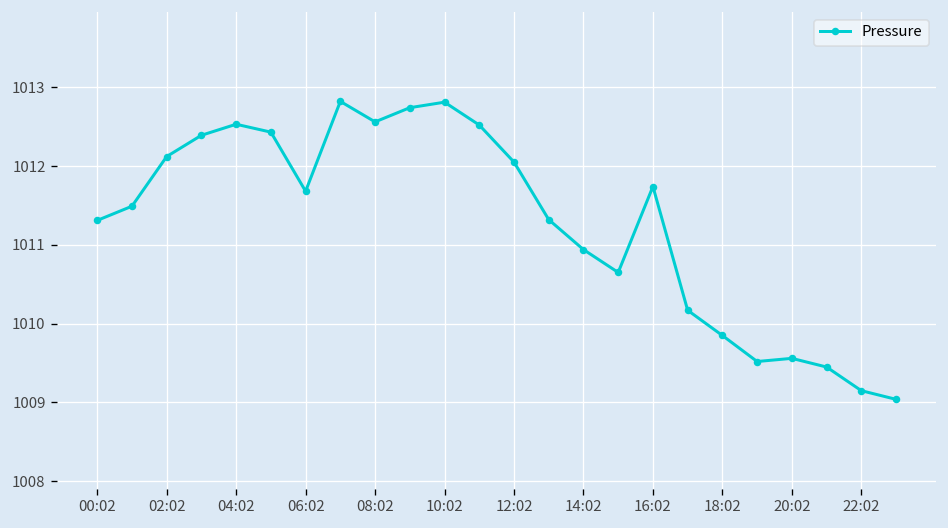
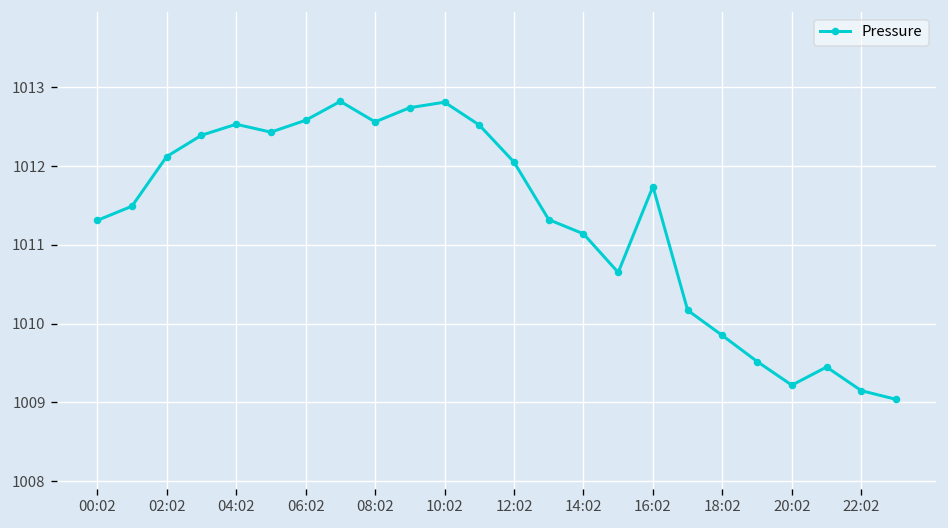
  {
    "00:02": 1011.3,
    "02:02": 1012.1,
    "04:02": 1012.5,
-   "06:02": 1011.7,
+   "06:02": 1012.6,
    "08:02": 1012.6,
    "10:02": 1012.8,
    "12:02": 1012.1,
-   "14:02": 1010.9,
+   "14:02": 1011.1,
    "16:02": 1011.7,
    "18:02": 1009.9,
-   "20:02": 1009.6,
+   "20:02": 1009.2,
    "22:02": 1009.2
  }
